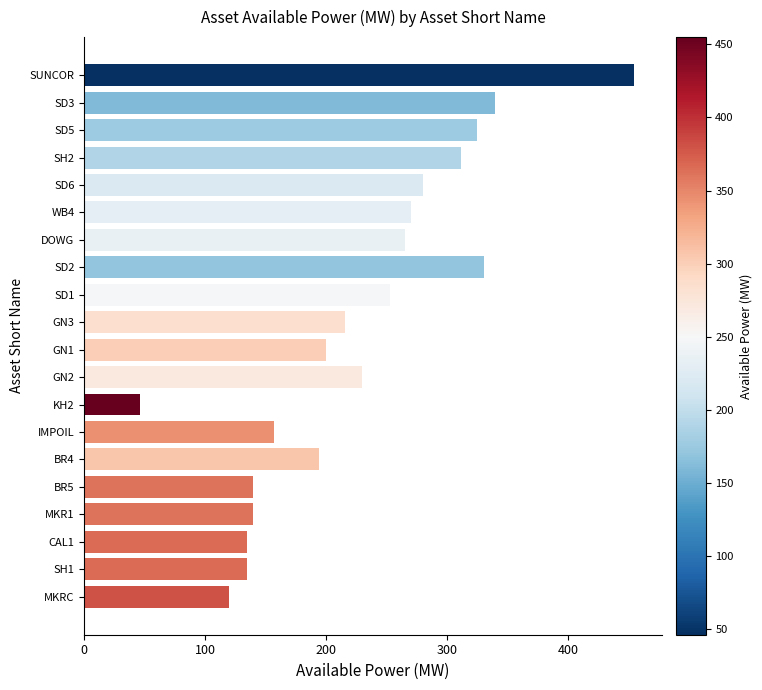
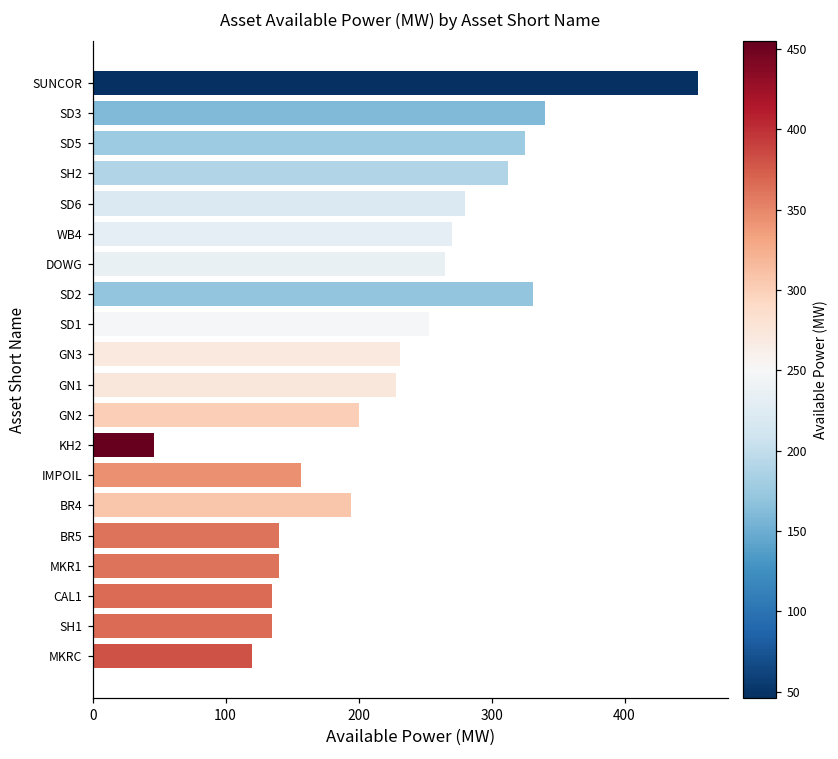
  {
    "SUNCOR": 455,
    "SD3": 340,
    "SD5": 325,
    "SH2": 312,
    "SD6": 280,
    "WB4": 270,
    "DOWG": 265,
    "SD2": 331,
    "SD1": 253,
-   "GN3": 216,
-   "GN1": 200,
-   "GN2": 230,
+   "GN3": 231,
+   "GN1": 228,
+   "GN2": 200,
    "KH2": 46,
    "IMPOIL": 157,
    "BR4": 194,
    "BR5": 140,
    "MKR1": 140,
    "CAL1": 135,
    "SH1": 135,
    "MKRC": 120
  }
